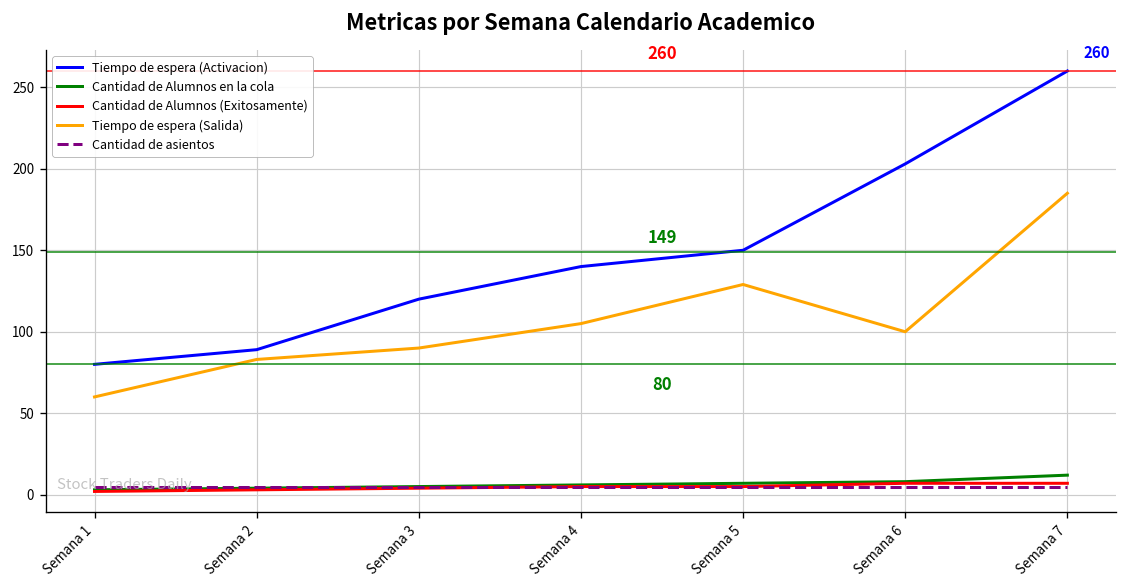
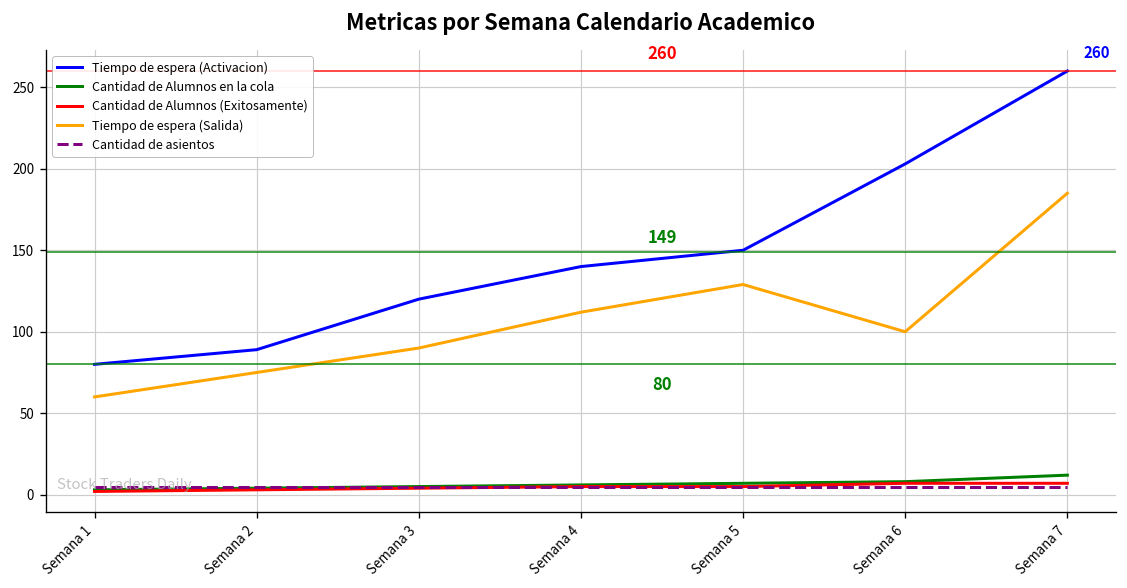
  {
    "Tiempo de espera (Activacion)": {
      "Semana 7": 260
    },
    "Cantidad de Alumnos en la cola": {
      "Semana 5": 7,
      "Semana 7": 12
    },
    "Cantidad de Alumnos (Exitosamente)": {
      "Semana 7": 7
    },
    "Tiempo de espera (Salida)": {
      "Semana 1": 60,
-     "Semana 2": 83,
+     "Semana 2": 75,
      "Semana 3": 90,
-     "Semana 4": 105,
+     "Semana 4": 112,
      "Semana 5": 129,
      "Semana 6": 100,
      "Semana 7": 185
    },
    "Cantidad de asientos": {
      "Semana 1": 5,
      "Semana 6": 5,
      "Semana 7": 5
    }
  }
